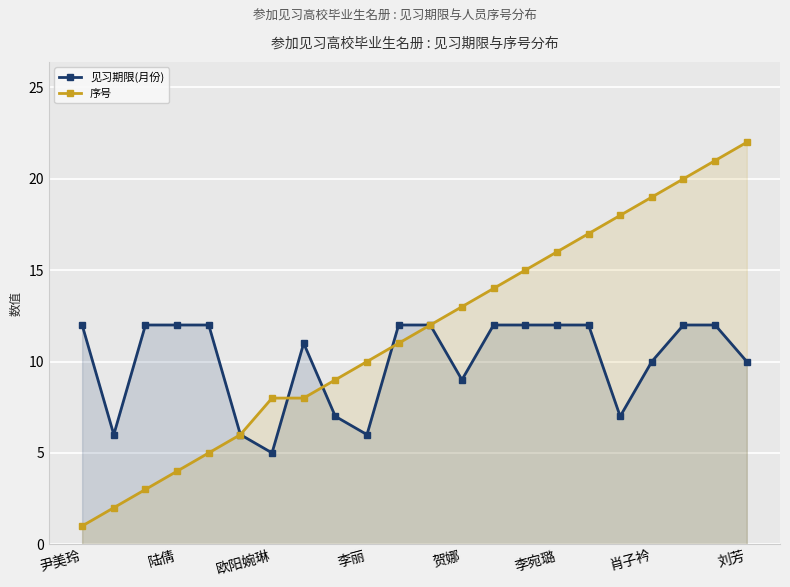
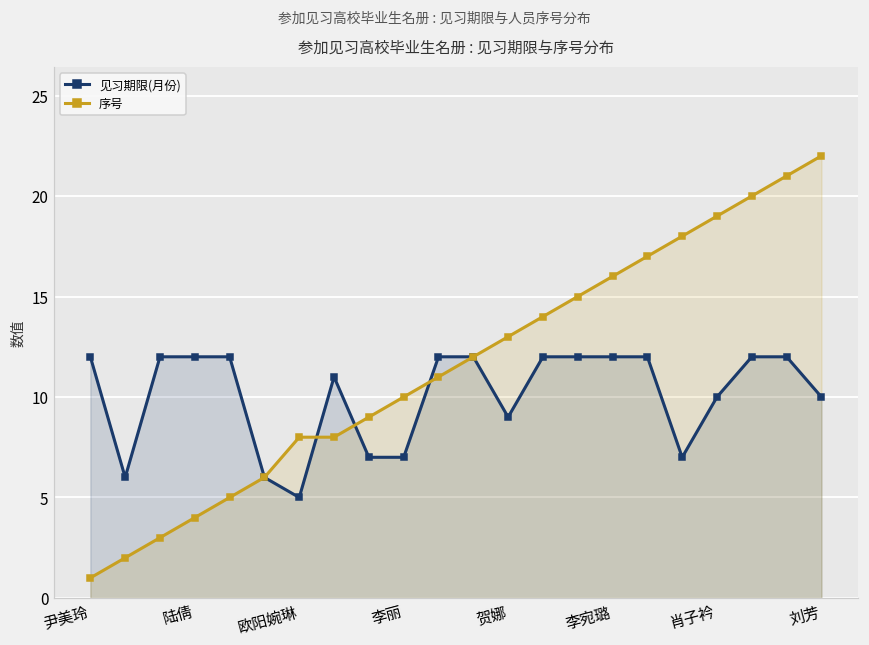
  {
    "见习期限(月份)": {
      "尹美玲": 12,
      "陆倩": 12,
      "欧阳婉琳": 5,
-     "李丽": 6,
+     "李丽": 7,
      "贺娜": 9,
      "李宛璐": 12,
      "肖子衿": 10,
      "刘芳": 10
    },
    "序号": {
      "尹美玲": 1,
      "陆倩": 4,
      "欧阳婉琳": 8,
      "李丽": 10,
      "贺娜": 13,
      "李宛璐": 16,
      "肖子衿": 19,
      "刘芳": 22
    }
  }
